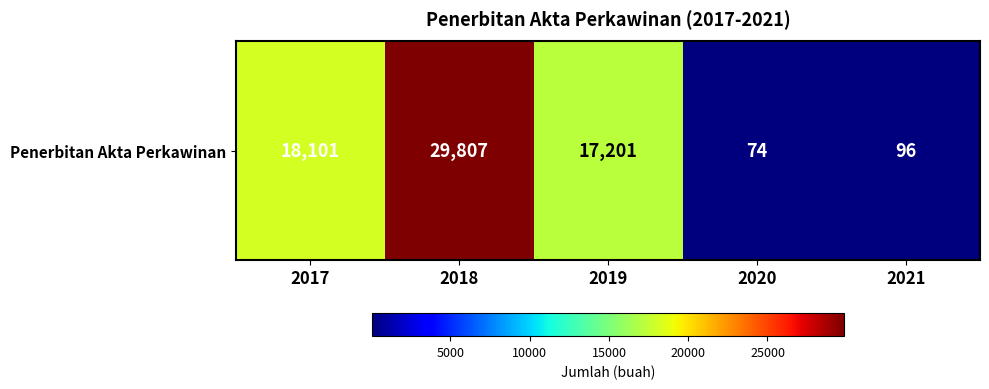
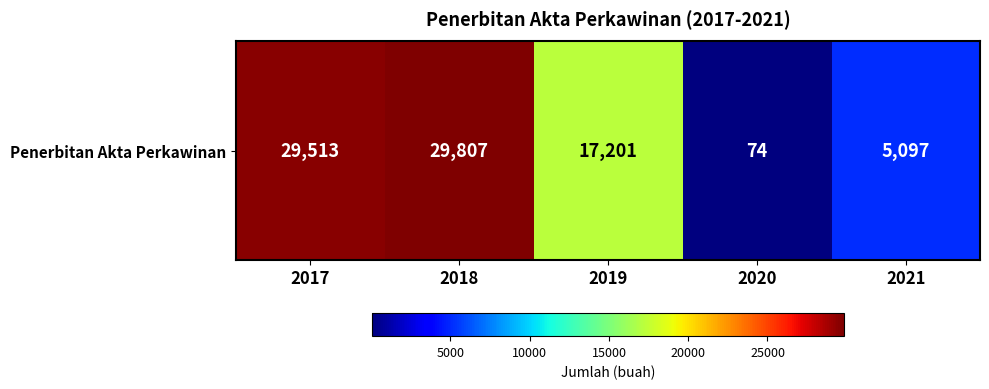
  {
    "Penerbitan Akta Perkawinan": {
-     "2017": "18,101",
+     "2017": "29,513",
      "2018": "29,807",
      "2019": "17,201",
      "2020": "74",
-     "2021": "96"
+     "2021": "5,097"
    }
  }
